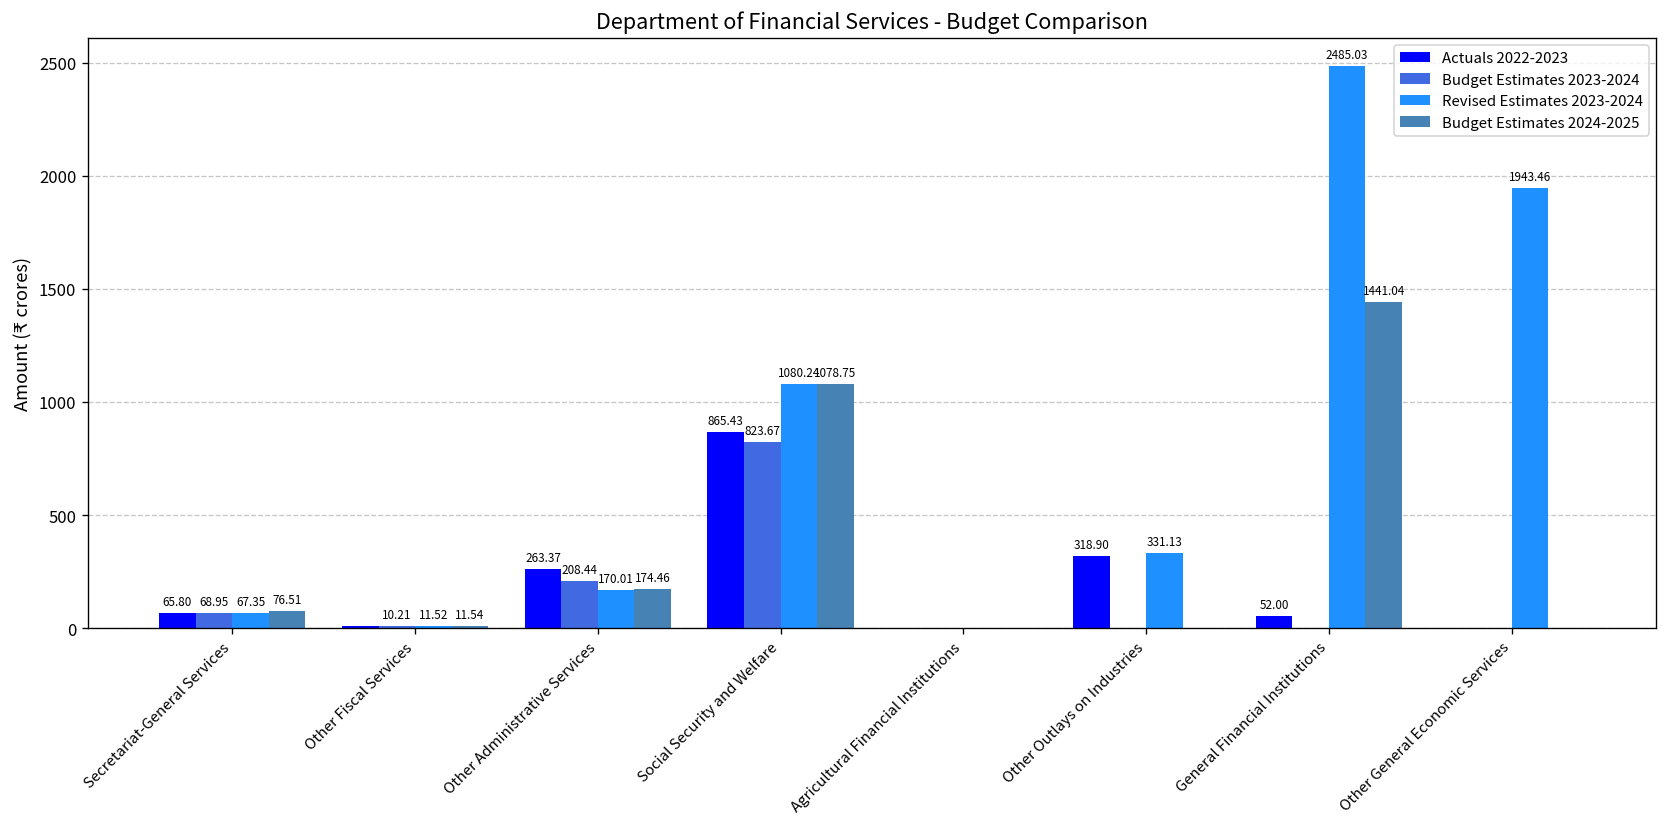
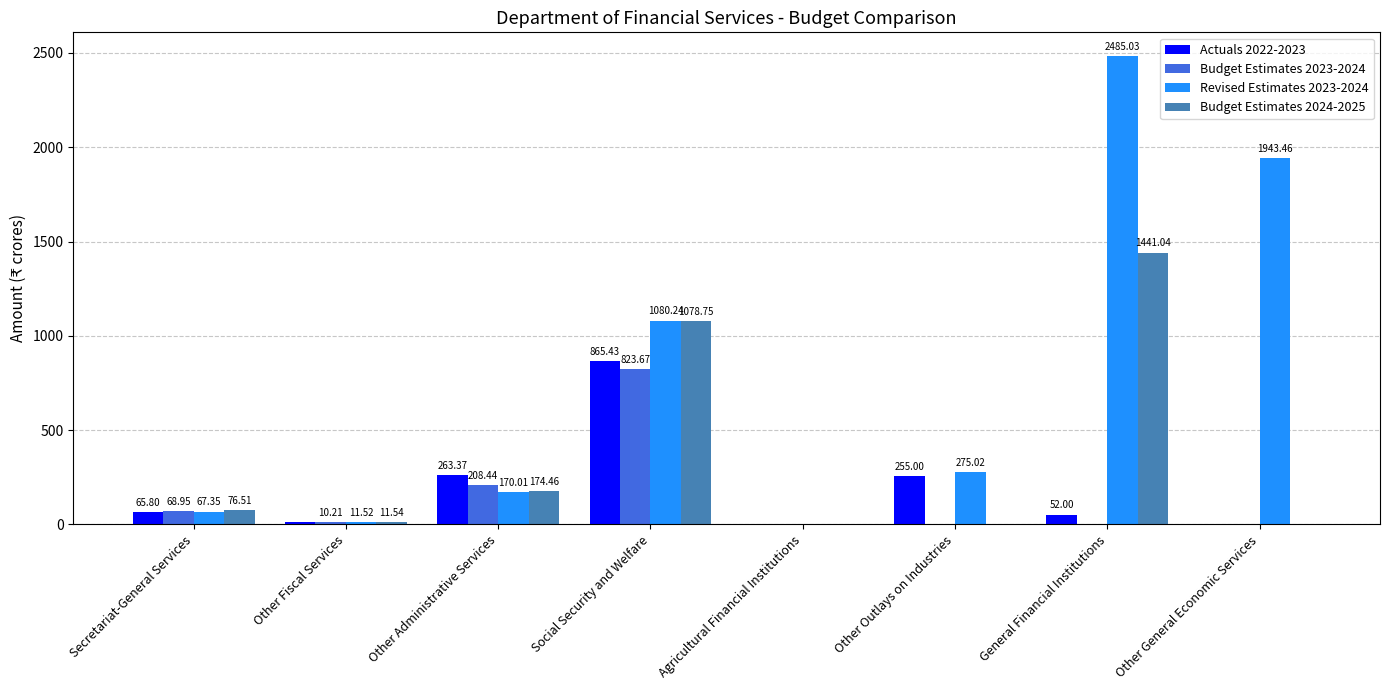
  {
    "Actuals 2022-2023": {
      "Secretariat-General Services": 65.80,
      "Other Administrative Services": 263.37,
      "Social Security and Welfare": 865.43,
-     "Other Outlays on Industries": 318.90,
+     "Other Outlays on Industries": 255.00,
      "General Financial Institutions": 52.00
    },
    "Revised Estimates 2023-2024": {
      "Secretariat-General Services": 67.35,
      "Other Fiscal Services": 11.52,
      "Other Administrative Services": 170.01,
      "Social Security and Welfare": 1080.24,
-     "Other Outlays on Industries": 331.13,
+     "Other Outlays on Industries": 275.02,
      "General Financial Institutions": 2485.03,
      "Other General Economic Services": 1943.46
    }
  }
